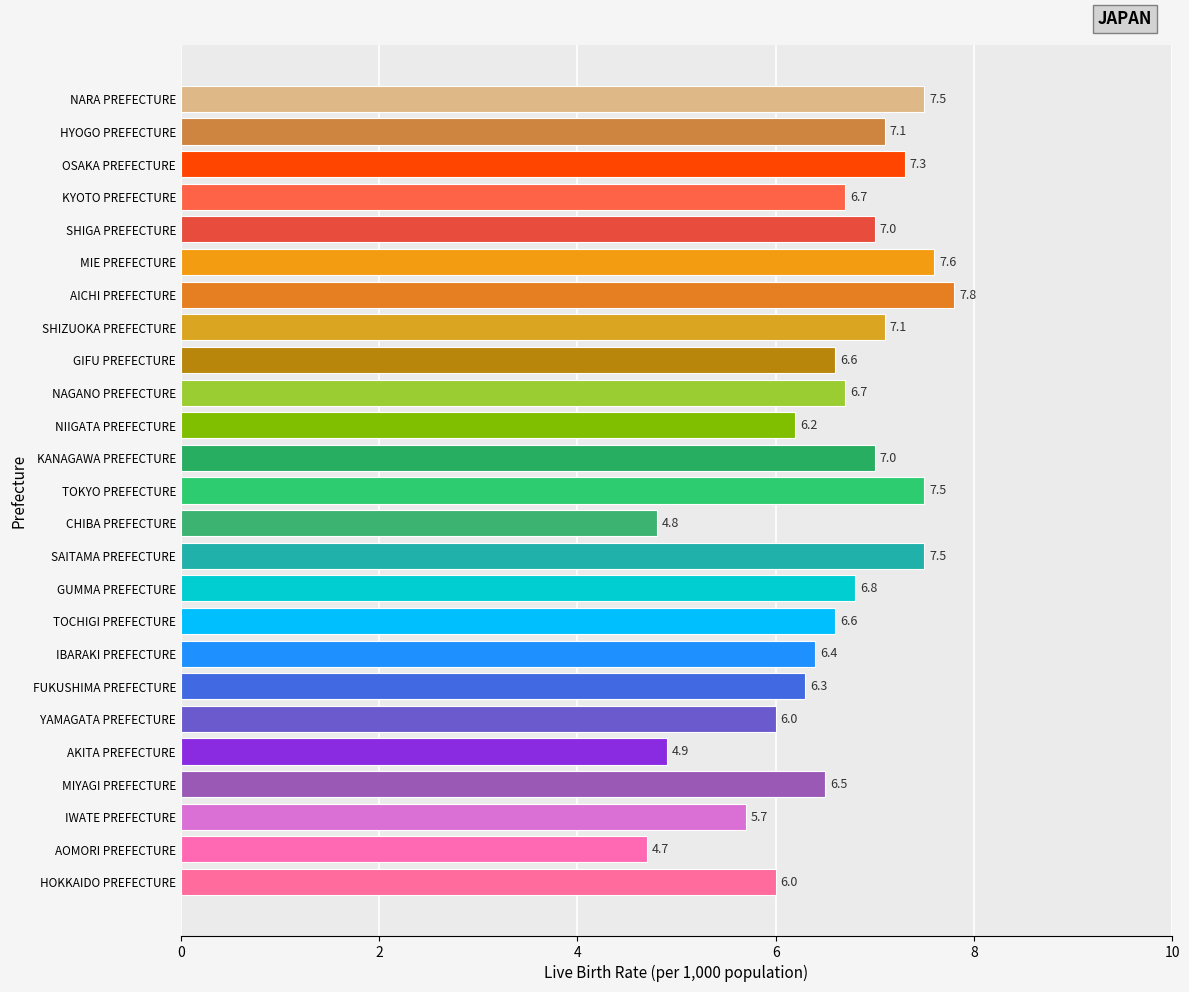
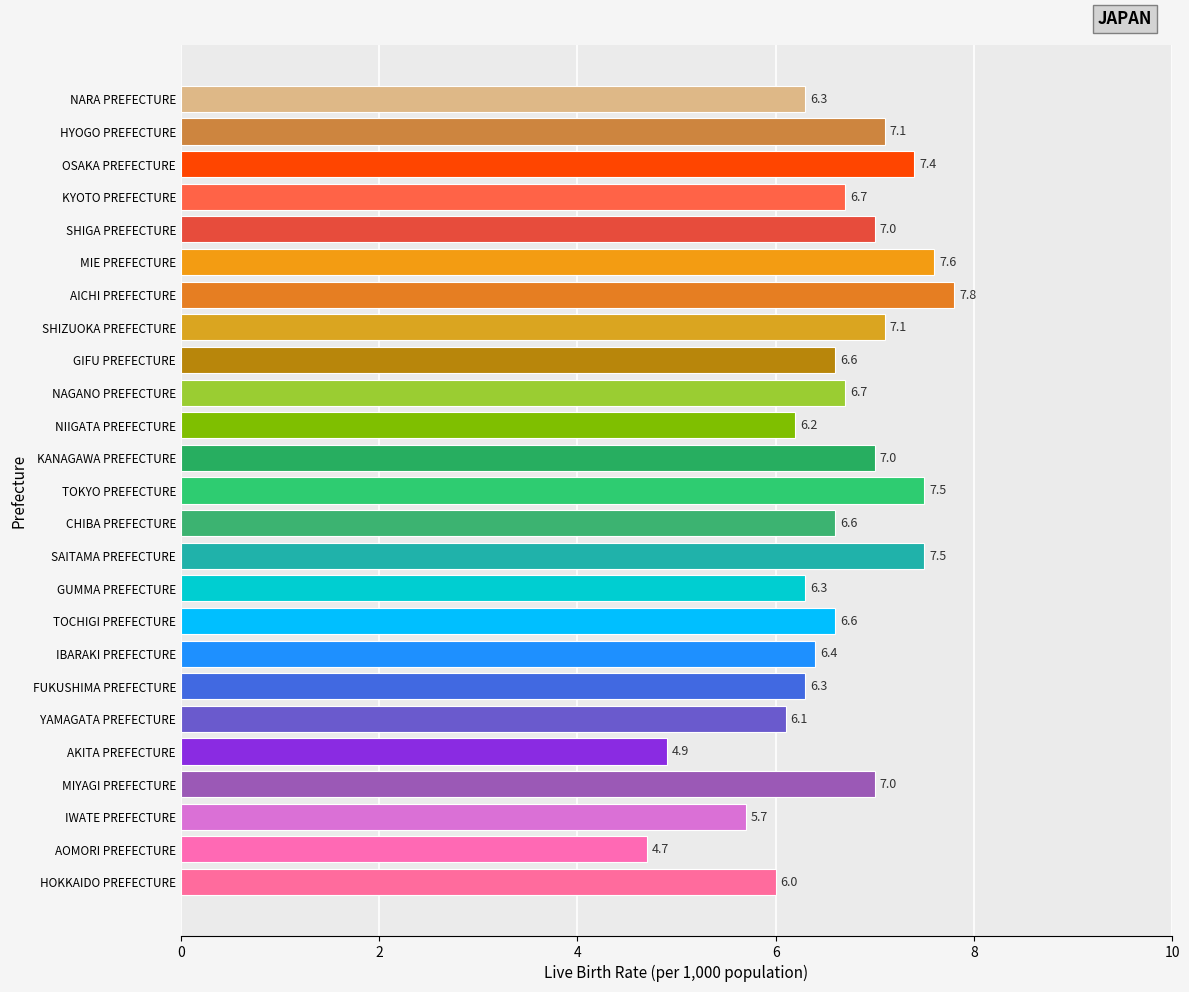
  {
-   "NARA PREFECTURE": 7.5,
+   "NARA PREFECTURE": 6.3,
    "HYOGO PREFECTURE": 7.1,
-   "OSAKA PREFECTURE": 7.3,
+   "OSAKA PREFECTURE": 7.4,
    "KYOTO PREFECTURE": 6.7,
    "SHIGA PREFECTURE": 7.0,
    "MIE PREFECTURE": 7.6,
    "AICHI PREFECTURE": 7.8,
    "SHIZUOKA PREFECTURE": 7.1,
    "GIFU PREFECTURE": 6.6,
    "NAGANO PREFECTURE": 6.7,
    "NIIGATA PREFECTURE": 6.2,
    "KANAGAWA PREFECTURE": 7.0,
    "TOKYO PREFECTURE": 7.5,
-   "CHIBA PREFECTURE": 4.8,
+   "CHIBA PREFECTURE": 6.6,
    "SAITAMA PREFECTURE": 7.5,
-   "GUMMA PREFECTURE": 6.8,
+   "GUMMA PREFECTURE": 6.3,
    "TOCHIGI PREFECTURE": 6.6,
    "IBARAKI PREFECTURE": 6.4,
    "FUKUSHIMA PREFECTURE": 6.3,
-   "YAMAGATA PREFECTURE": 6.0,
+   "YAMAGATA PREFECTURE": 6.1,
    "AKITA PREFECTURE": 4.9,
-   "MIYAGI PREFECTURE": 6.5,
+   "MIYAGI PREFECTURE": 7.0,
    "IWATE PREFECTURE": 5.7,
    "AOMORI PREFECTURE": 4.7,
    "HOKKAIDO PREFECTURE": 6.0
  }
